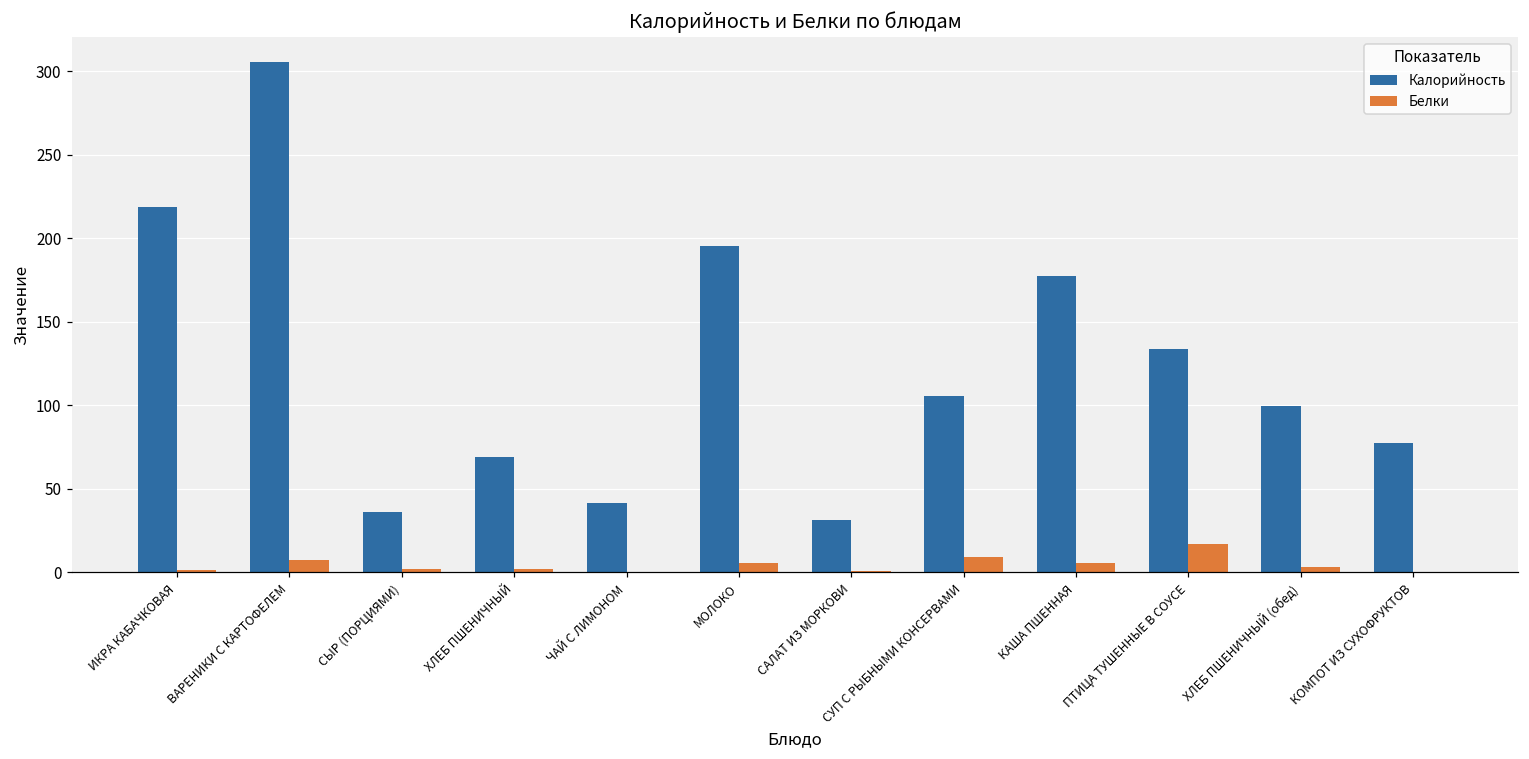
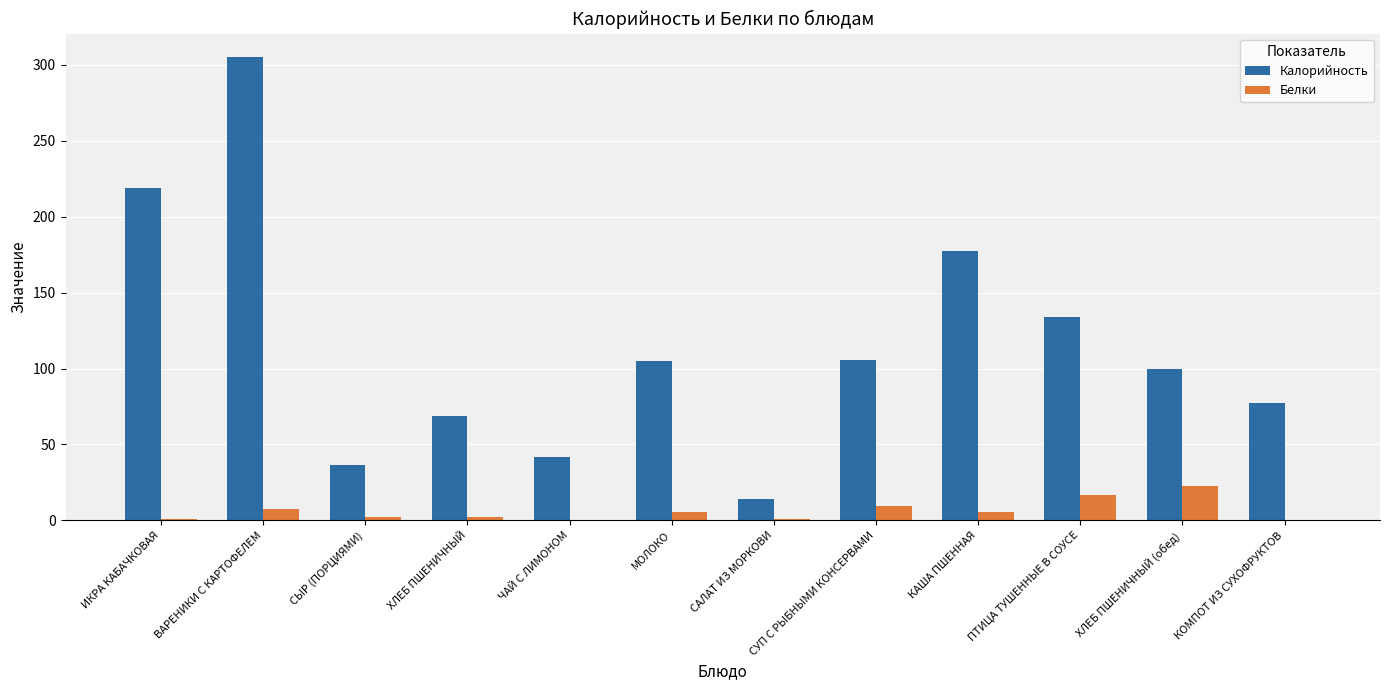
  {
    "Калорийность": {
      "ИКРА КАБАЧКОВАЯ": 219,
      "ВАРЕНИКИ С КАРТОФЕЛЕМ": 305,
      "СЫР (ПОРЦИЯМИ)": 36,
      "ХЛЕБ ПШЕНИЧНЫЙ": 69,
      "ЧАЙ С ЛИМОНОМ": 42,
-     "МОЛОКО": 196,
-     "САЛАТ ИЗ МОРКОВИ": 31,
+     "МОЛОКО": 105,
+     "САЛАТ ИЗ МОРКОВИ": 14,
      "СУП С РЫБНЫМИ КОНСЕРВАМИ": 106,
      "КАША ПШЕННАЯ": 178,
      "ПТИЦА ТУШЕННЫЕ В СОУСЕ": 134,
      "ХЛЕБ ПШЕНИЧНЫЙ (обед)": 100,
      "КОМПОТ ИЗ СУХОФРУКТОВ": 77
    },
    "Белки": {
      "ВАРЕНИКИ С КАРТОФЕЛЕМ": 8,
      "СЫР (ПОРЦИЯМИ)": 2,
      "ХЛЕБ ПШЕНИЧНЫЙ": 2,
      "МОЛОКО": 6,
      "СУП С РЫБНЫМИ КОНСЕРВАМИ": 9,
      "КАША ПШЕННАЯ": 6,
      "ПТИЦА ТУШЕННЫЕ В СОУСЕ": 17,
-     "ХЛЕБ ПШЕНИЧНЫЙ (обед)": 3,
+     "ХЛЕБ ПШЕНИЧНЫЙ (обед)": 23,
      "КОМПОТ ИЗ СУХОФРУКТОВ": 0
    }
  }
